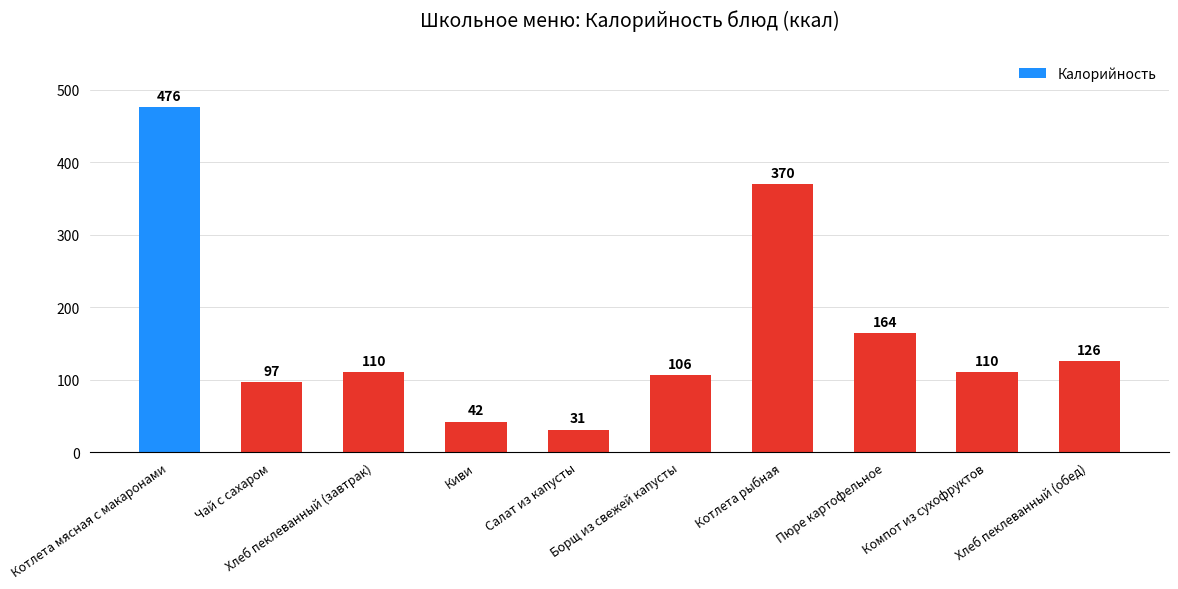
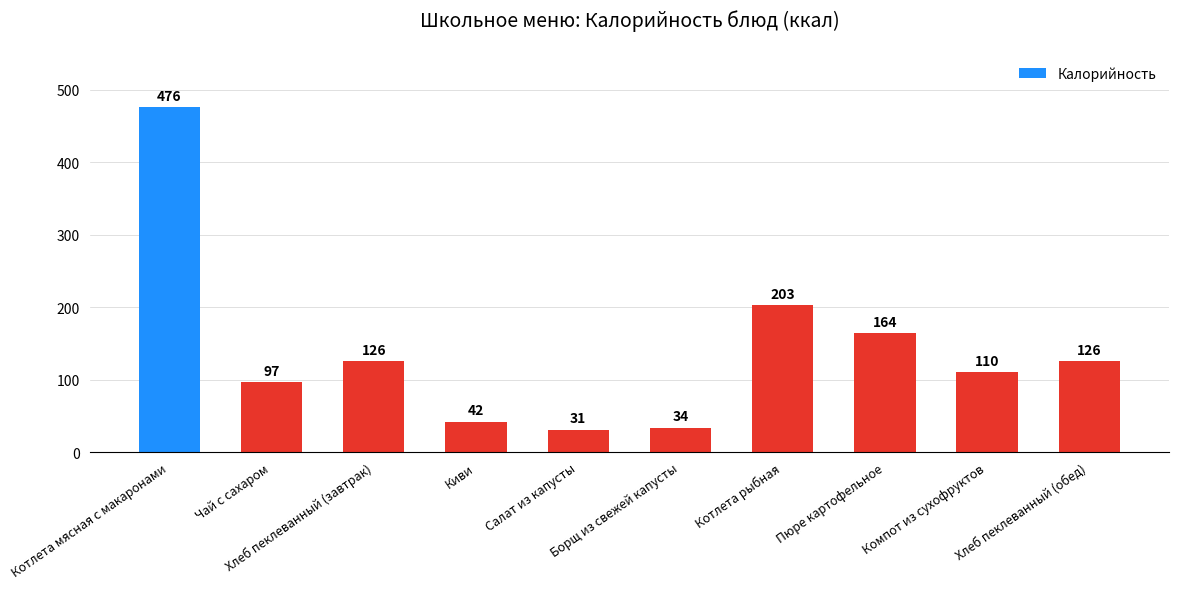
  {
    "Котлета мясная с макаронами": 476,
    "Чай с сахаром": 97,
-   "Хлеб пеклеванный (завтрак)": 110,
+   "Хлеб пеклеванный (завтрак)": 126,
    "Киви": 42,
    "Салат из капусты": 31,
-   "Борщ из свежей капусты": 106,
-   "Котлета рыбная": 370,
+   "Борщ из свежей капусты": 34,
+   "Котлета рыбная": 203,
    "Пюре картофельное": 164,
    "Компот из сухофруктов": 110,
    "Хлеб пеклеванный (обед)": 126
  }
